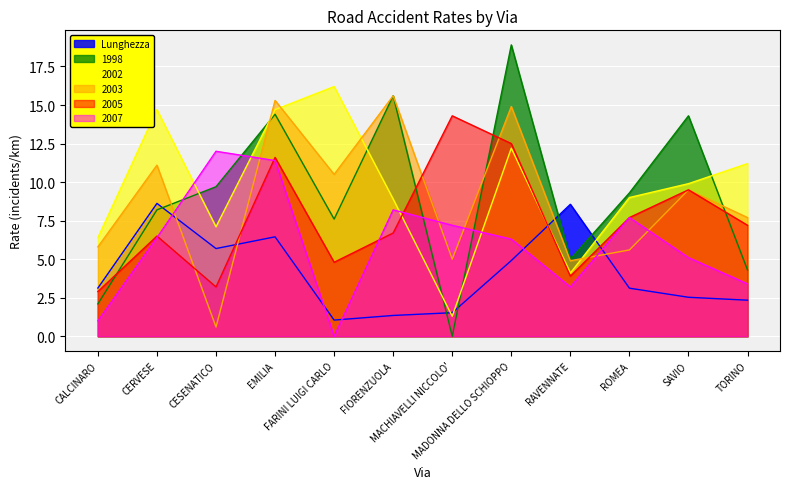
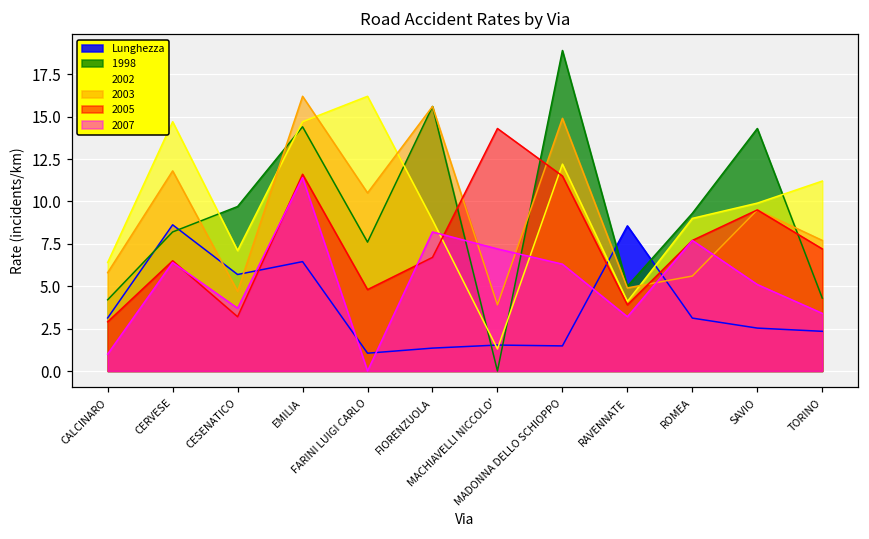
  {
    "Lunghezza": {
      "CALCINARO": 3.1,
      "CERVESE": 8.6,
      "CESENATICO": 5.7,
      "EMILIA": 6.5,
      "FARINI LUIGI CARLO": 1.1,
      "FIORENZUOLA": 1.4,
      "MACHIAVELLI NICCOLO'": 1.5,
-     "MADONNA DELLO SCHIOPPO": 4.9,
+     "MADONNA DELLO SCHIOPPO": 1.5,
      "RAVENNATE": 8.6,
      "ROMEA": 3.1,
      "SAVIO": 2.5,
      "TORINO": 2.3
    },
    "1998": {
-     "CALCINARO": 2.1,
+     "CALCINARO": 4.2,
      "CERVESE": 8.2,
      "CESENATICO": 9.7,
      "EMILIA": 14.4,
      "FARINI LUIGI CARLO": 7.6,
      "MACHIAVELLI NICCOLO'": 0.0,
      "MADONNA DELLO SCHIOPPO": 18.9,
      "ROMEA": 9.3,
      "SAVIO": 14.3,
      "TORINO": 4.3
    },
    "2002": {
      "CALCINARO": 6.4,
      "CERVESE": 14.7,
      "CESENATICO": 7.1,
      "EMILIA": 14.7,
      "FARINI LUIGI CARLO": 16.2,
      "FIORENZUOLA": 8.9,
      "MACHIAVELLI NICCOLO'": 1.3,
      "MADONNA DELLO SCHIOPPO": 12.2,
      "RAVENNATE": 4.1,
      "ROMEA": 9.0,
      "SAVIO": 9.9,
      "TORINO": 11.2
    },
    "2003": {
      "CALCINARO": 5.8,
-     "CERVESE": 11.1,
-     "CESENATICO": 0.6,
-     "EMILIA": 15.3,
+     "CERVESE": 11.8,
+     "CESENATICO": 4.7,
+     "EMILIA": 16.2,
      "FARINI LUIGI CARLO": 10.5,
-     "MACHIAVELLI NICCOLO'": 5.0,
+     "MACHIAVELLI NICCOLO'": 3.9,
      "MADONNA DELLO SCHIOPPO": 14.9,
      "ROMEA": 5.6,
      "TORINO": 7.7
    },
    "2005": {
      "CALCINARO": 2.9,
      "CESENATICO": 3.2,
      "EMILIA": 11.6,
      "FARINI LUIGI CARLO": 4.8,
      "FIORENZUOLA": 6.7,
      "MACHIAVELLI NICCOLO'": 14.3,
-     "MADONNA DELLO SCHIOPPO": 12.5,
+     "MADONNA DELLO SCHIOPPO": 11.5,
      "RAVENNATE": 3.9,
      "TORINO": 7.2
    },
    "2007": {
      "CALCINARO": 1.0,
-     "CESENATICO": 12.0,
+     "CESENATICO": 3.7,
      "EMILIA": 11.4,
      "FARINI LUIGI CARLO": 0.0,
      "FIORENZUOLA": 8.2,
      "MACHIAVELLI NICCOLO'": 7.2,
      "MADONNA DELLO SCHIOPPO": 6.3,
      "RAVENNATE": 3.2,
      "SAVIO": 5.1,
      "TORINO": 3.4
    }
  }
